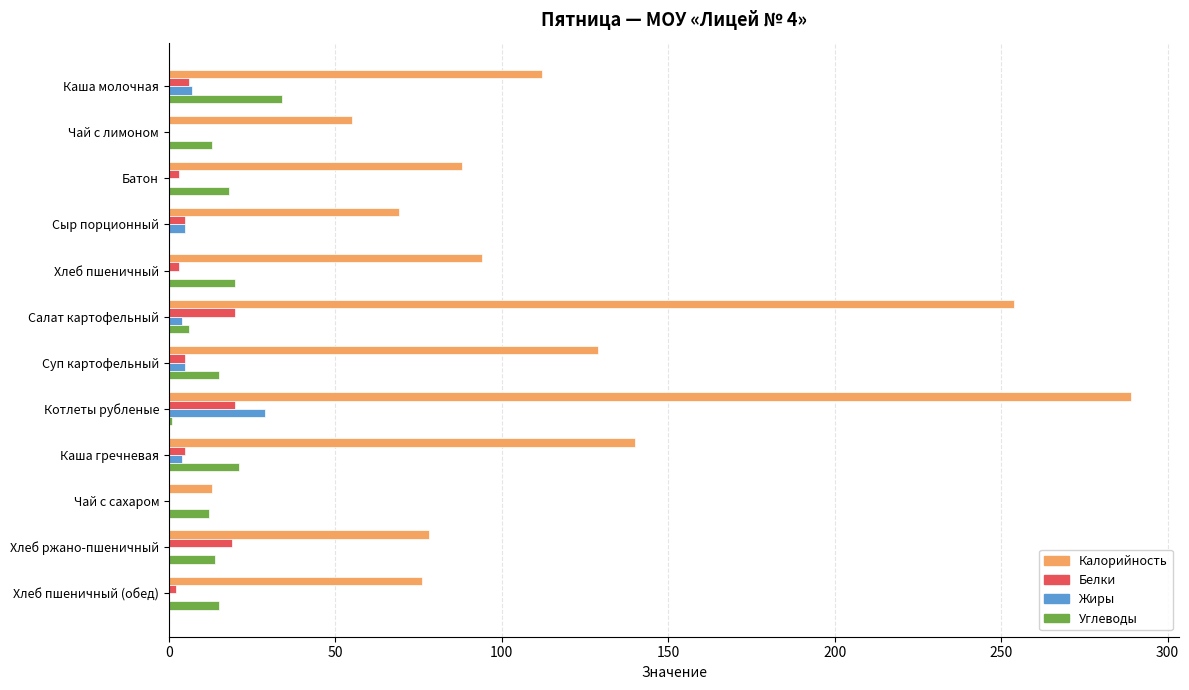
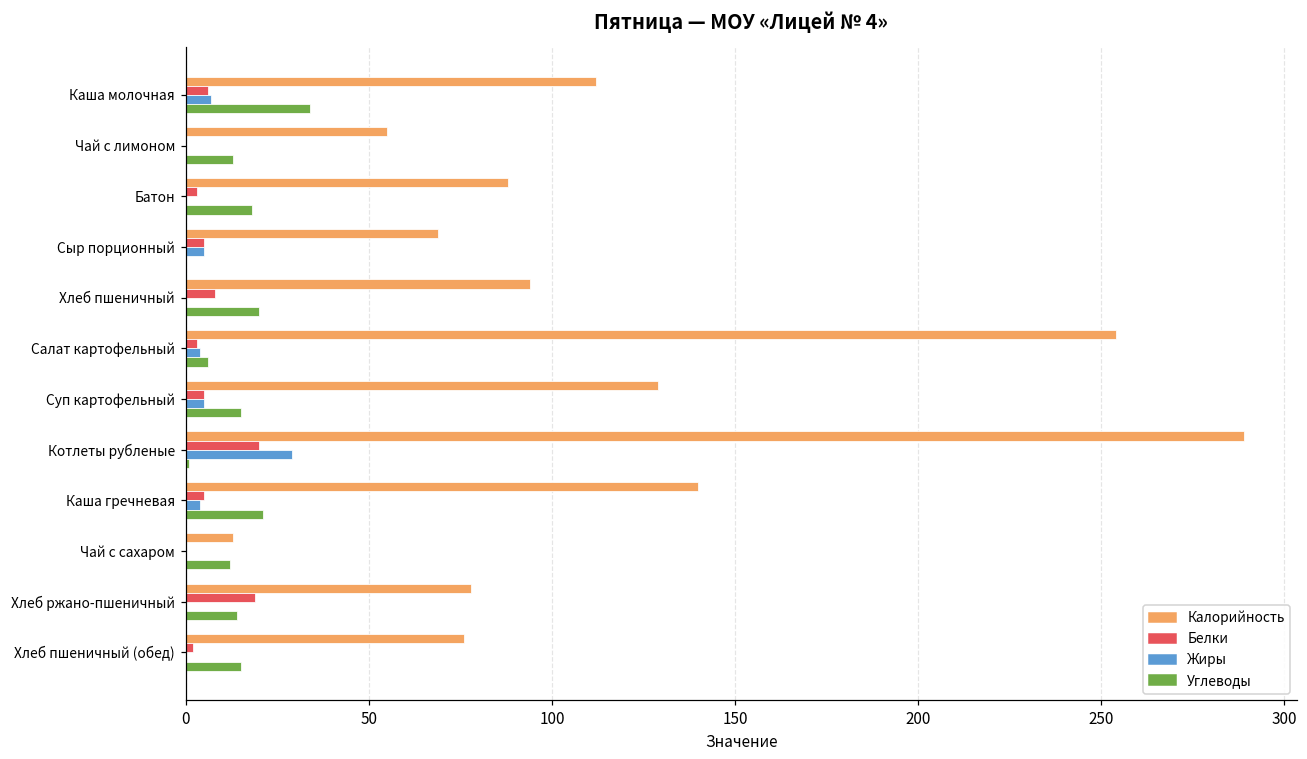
  {
    "Калорийность": {
      "Каша молочная": 112,
      "Чай с лимоном": 55,
      "Батон": 88,
      "Сыр порционный": 69,
      "Хлеб пшеничный": 94,
      "Салат картофельный": 254,
      "Суп картофельный": 129,
      "Котлеты рубленые": 289,
      "Каша гречневая": 140,
      "Чай с сахаром": 13,
      "Хлеб ржано-пшеничный": 78,
      "Хлеб пшеничный (обед)": 76
    },
    "Белки": {
      "Каша молочная": 6,
      "Чай с лимоном": 0,
      "Батон": 3,
      "Сыр порционный": 5,
-     "Хлеб пшеничный": 3,
-     "Салат картофельный": 20,
+     "Хлеб пшеничный": 8,
+     "Салат картофельный": 3,
      "Суп картофельный": 5,
      "Котлеты рубленые": 20,
      "Каша гречневая": 5,
      "Чай с сахаром": 0,
      "Хлеб ржано-пшеничный": 19,
      "Хлеб пшеничный (обед)": 2
    },
    "Жиры": {
      "Каша молочная": 7,
      "Чай с лимоном": 0,
      "Батон": 0,
      "Сыр порционный": 5,
      "Хлеб пшеничный": 0,
      "Салат картофельный": 4,
      "Суп картофельный": 5,
      "Котлеты рубленые": 29,
      "Каша гречневая": 4,
      "Чай с сахаром": 0,
      "Хлеб ржано-пшеничный": 0,
      "Хлеб пшеничный (обед)": 0
    },
    "Углеводы": {
      "Каша молочная": 34,
      "Чай с лимоном": 13,
      "Батон": 18,
      "Сыр порционный": 0,
      "Хлеб пшеничный": 20,
      "Салат картофельный": 6,
      "Суп картофельный": 15,
      "Котлеты рубленые": 1,
      "Каша гречневая": 21,
      "Чай с сахаром": 12,
      "Хлеб ржано-пшеничный": 14,
      "Хлеб пшеничный (обед)": 15
    }
  }
